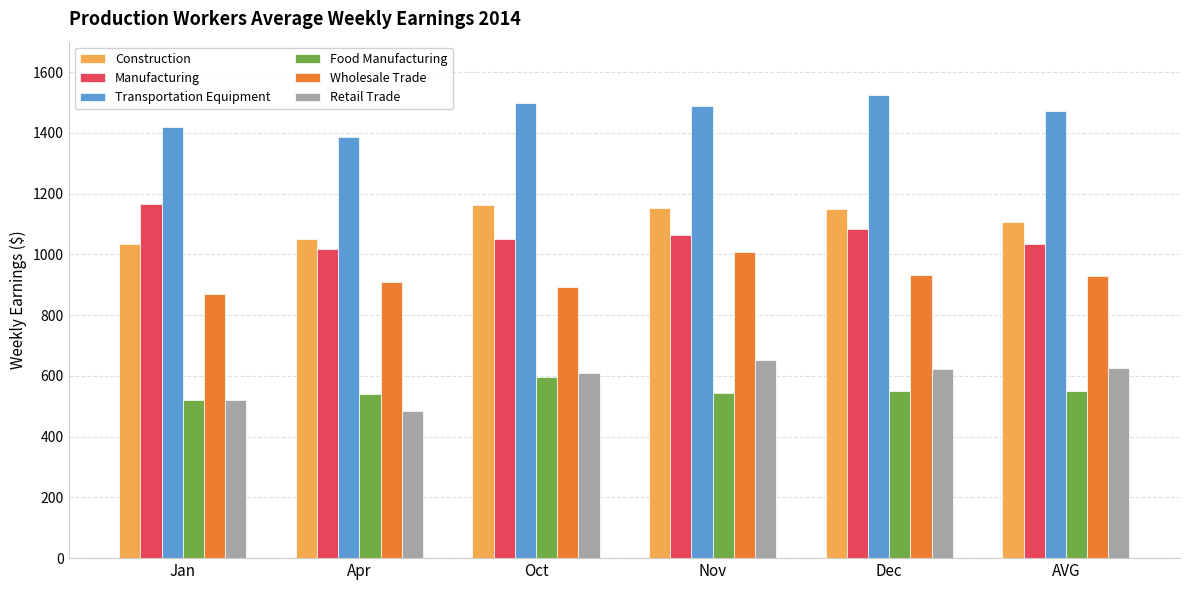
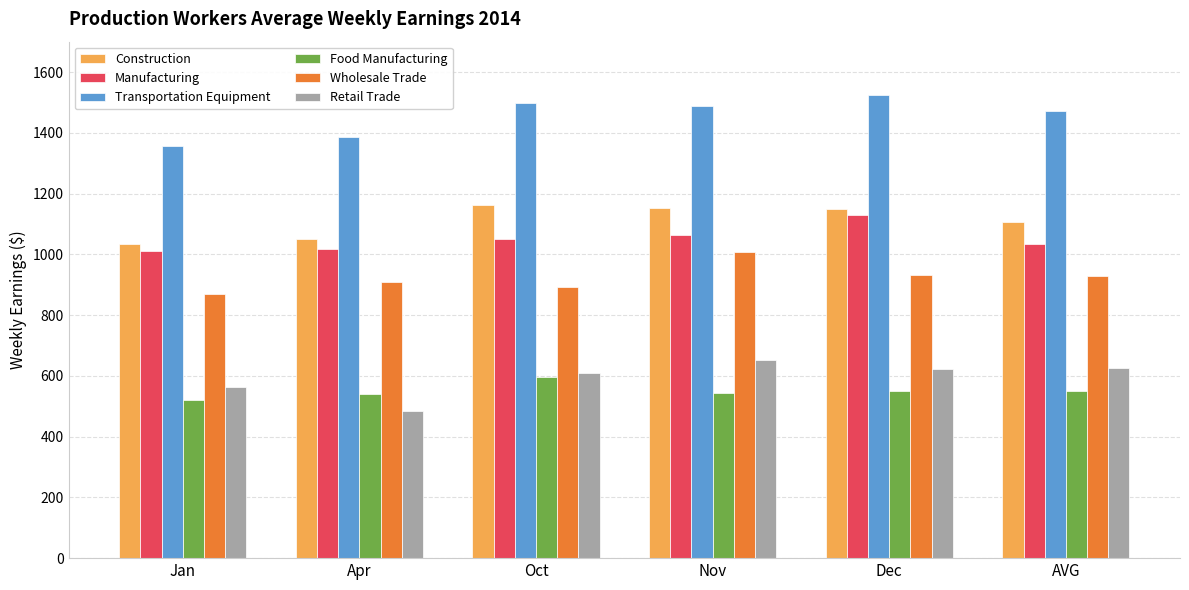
  {
    "Manufacturing": {
-     "Jan": 1160,
+     "Jan": 1010,
      "Apr": 1020,
      "Oct": 1050,
      "Nov": 1060,
-     "Dec": 1080,
+     "Dec": 1130,
      "AVG": 1040
    },
    "Transportation Equipment": {
-     "Jan": 1420,
+     "Jan": 1360,
      "Apr": 1390,
      "Oct": 1500,
      "Nov": 1490,
      "Dec": 1520,
      "AVG": 1470
    },
    "Food Manufacturing": {
      "Jan": 520,
      "Apr": 540,
      "Oct": 600,
      "Nov": 540,
      "Dec": 550,
      "AVG": 550
    },
    "Retail Trade": {
-     "Jan": 520,
+     "Jan": 560,
      "Apr": 480,
      "Oct": 610,
      "Nov": 650,
      "Dec": 620,
      "AVG": 630
    }
  }
